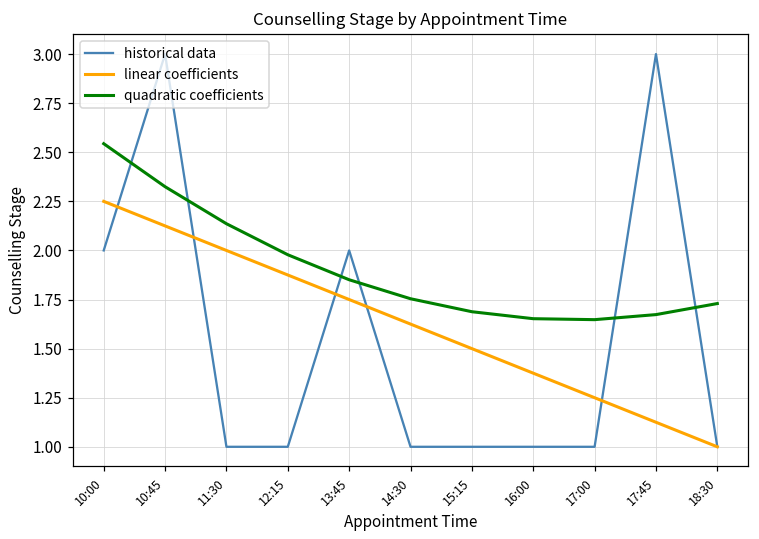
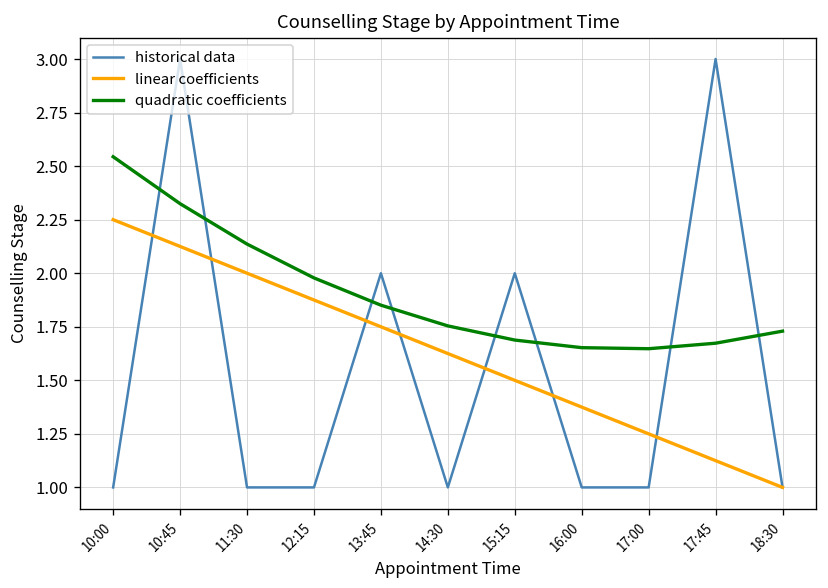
  {
    "historical data": {
-     "10:00": 2,
+     "10:00": 1,
      "11:30": 1,
      "12:15": 1,
      "13:45": 2,
      "14:30": 1,
-     "15:15": 1,
+     "15:15": 2,
      "16:00": 1,
      "17:00": 1,
      "17:45": 3
    },
    "linear coefficients": {
      "10:00": 2.25,
      "10:45": 2.12,
      "11:30": 2,
      "12:15": 1.87,
      "13:45": 1.75,
      "14:30": 1.62,
      "15:15": 1.50,
      "16:00": 1.37,
      "17:00": 1.25,
      "17:45": 1.12
    },
    "quadratic coefficients": {
      "10:00": 2.54,
      "10:45": 2.32,
      "11:30": 2.14,
      "12:15": 1.98,
      "13:45": 1.85,
      "14:30": 1.75,
      "15:15": 1.69,
      "16:00": 1.65,
      "17:00": 1.65,
      "17:45": 1.67,
      "18:30": 1.73
    }
  }
